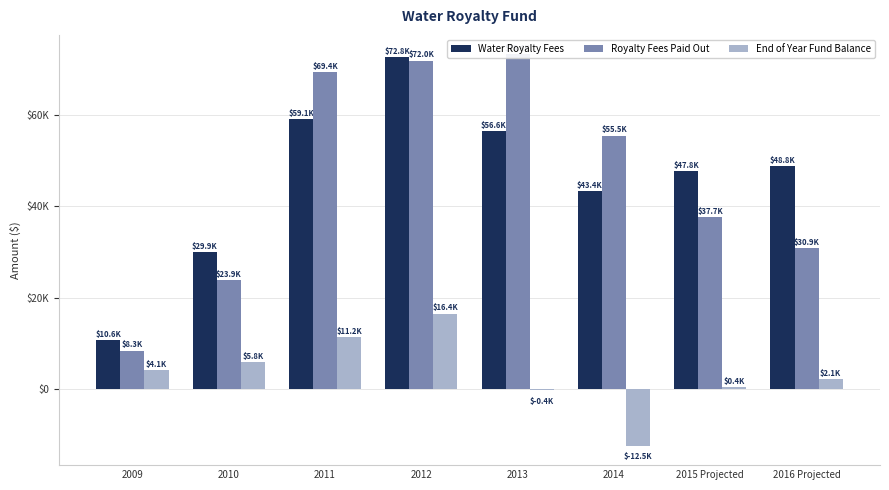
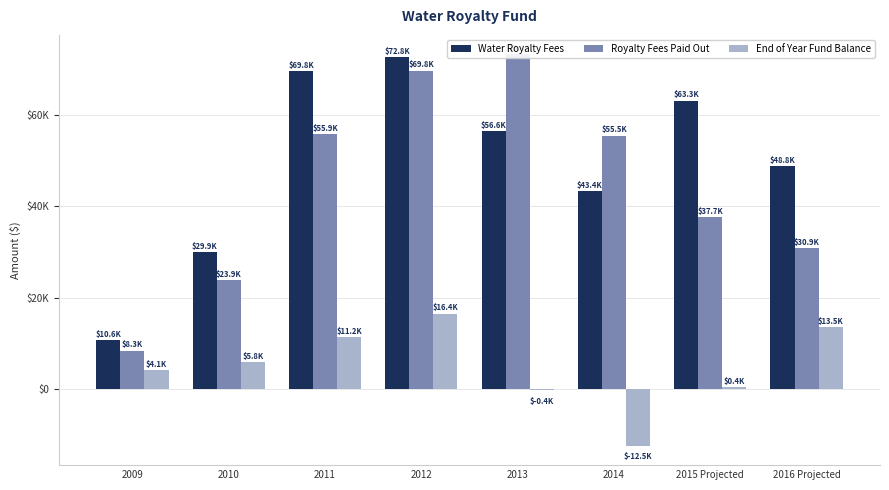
  {
    "Water Royalty Fees": {
      "2009": "$10.6K",
      "2010": "$29.9K",
-     "2011": "$59.1K",
+     "2011": "$69.8K",
      "2012": "$72.8K",
      "2013": "$56.6K",
      "2014": "$43.4K",
-     "2015 Projected": "$47.8K",
+     "2015 Projected": "$63.3K",
      "2016 Projected": "$48.8K"
    },
    "Royalty Fees Paid Out": {
      "2009": "$8.3K",
      "2010": "$23.9K",
-     "2011": "$69.4K",
-     "2012": "$72.0K",
+     "2011": "$55.9K",
+     "2012": "$69.8K",
      "2014": "$55.5K",
      "2015 Projected": "$37.7K",
      "2016 Projected": "$30.9K"
    },
    "End of Year Fund Balance": {
      "2009": "$4.1K",
      "2010": "$5.8K",
      "2011": "$11.2K",
      "2012": "$16.4K",
      "2013": "$-0.4K",
      "2014": "$-12.5K",
      "2015 Projected": "$0.4K",
-     "2016 Projected": "$2.1K"
+     "2016 Projected": "$13.5K"
    }
  }
